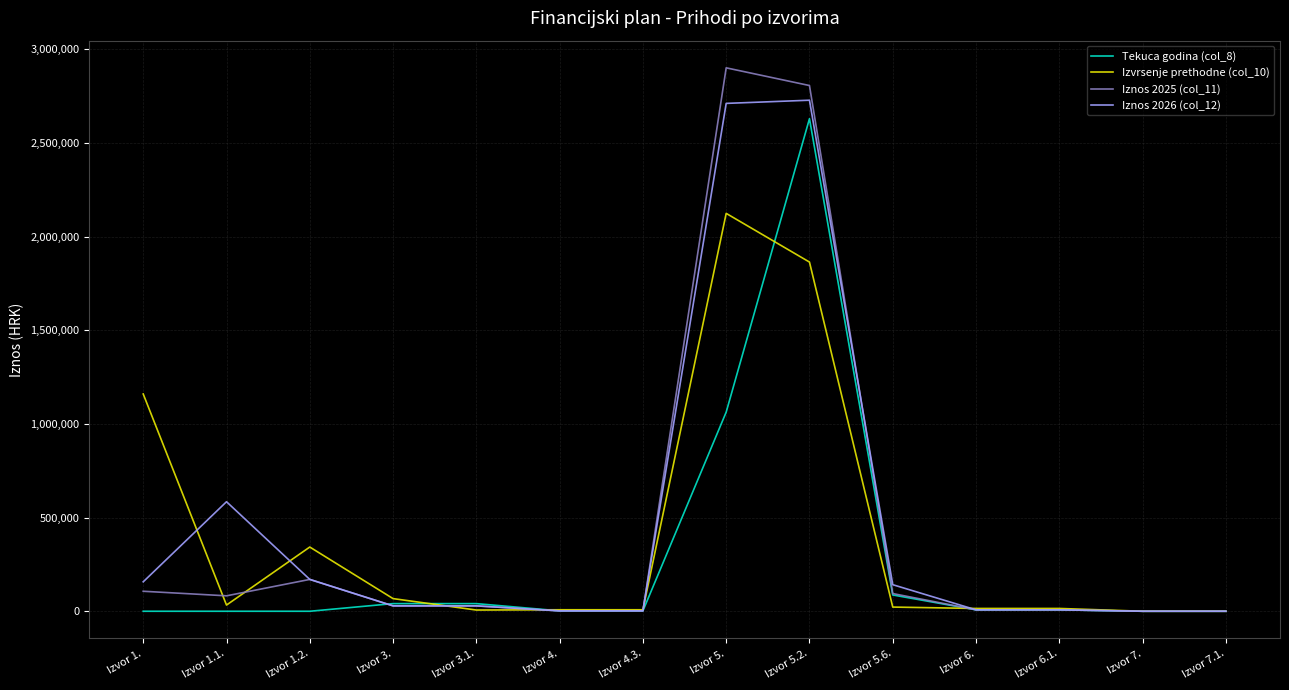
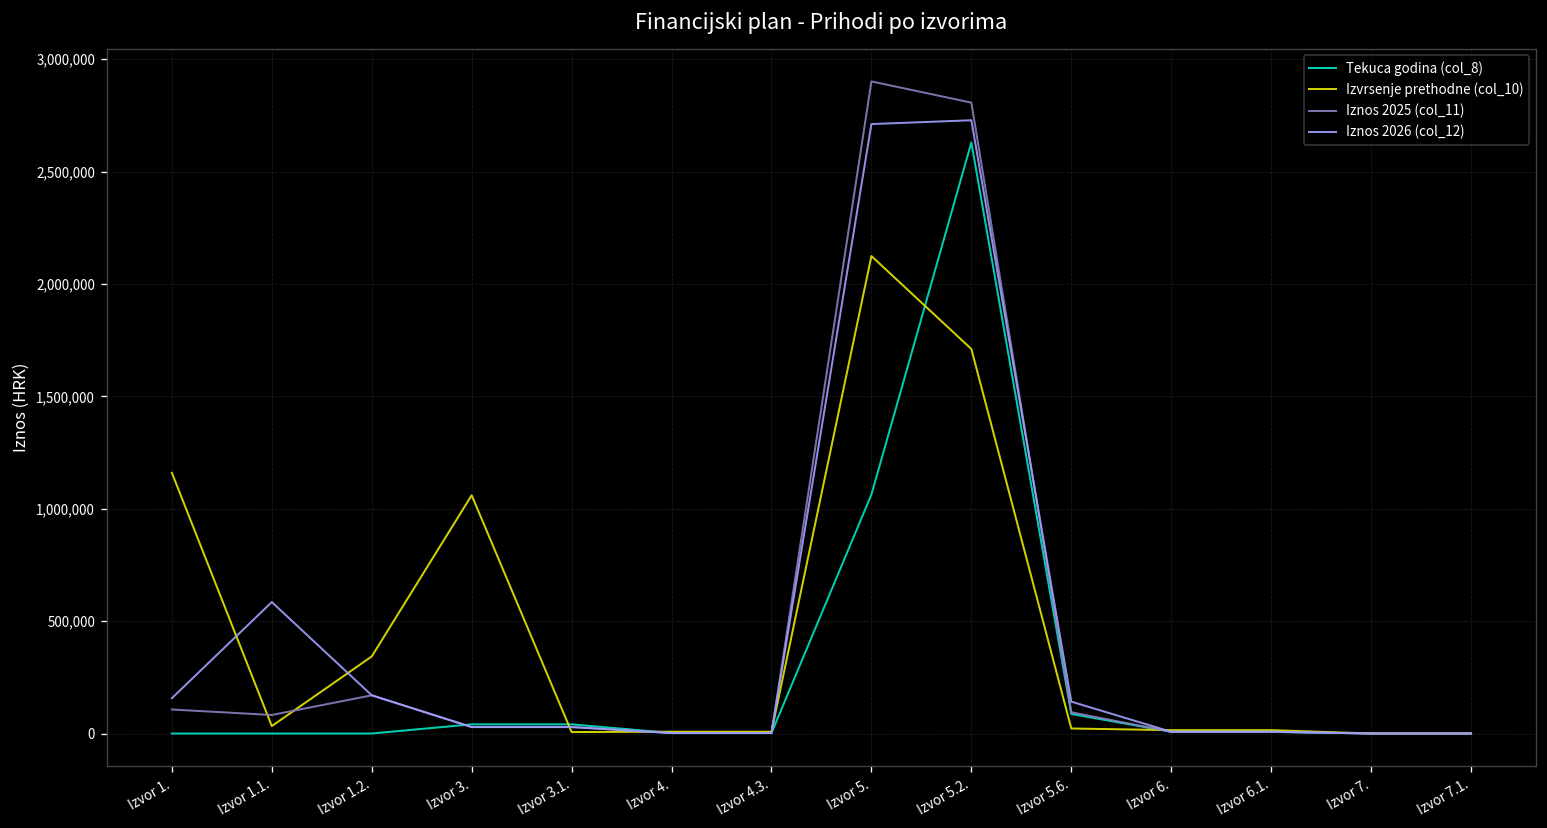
  {
    "Tekuca godina (col_8)": {
      "Izvor 1.": "0",
      "Izvor 1.1.": "0",
      "Izvor 1.2.": "0",
      "Izvor 5.": "1,060,000",
      "Izvor 5.2.": "2,630,000"
    },
    "Izvrsenje prethodne (col_10)": {
      "Izvor 1.": "1,160,000",
      "Izvor 1.1.": "30,000",
      "Izvor 1.2.": "340,000",
-     "Izvor 3.": "70,000",
+     "Izvor 3.": "1,060,000",
      "Izvor 3.1.": "10,000",
      "Izvor 5.": "2,120,000",
-     "Izvor 5.2.": "1,860,000",
+     "Izvor 5.2.": "1,710,000",
      "Izvor 5.6.": "20,000"
    },
    "Iznos 2025 (col_11)": {
      "Izvor 1.": "110,000",
      "Izvor 1.1.": "80,000",
      "Izvor 5.": "2,900,000",
      "Izvor 5.2.": "2,810,000"
    },
    "Iznos 2026 (col_12)": {
      "Izvor 1.": "160,000",
      "Izvor 1.1.": "580,000",
      "Izvor 5.": "2,710,000",
      "Izvor 5.2.": "2,730,000",
      "Izvor 5.6.": "140,000"
    }
  }
